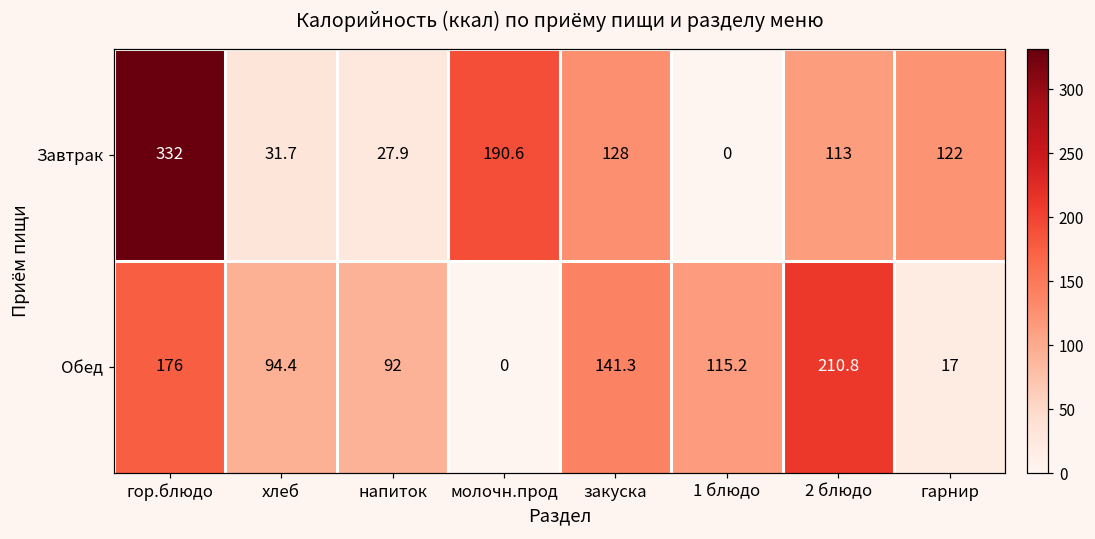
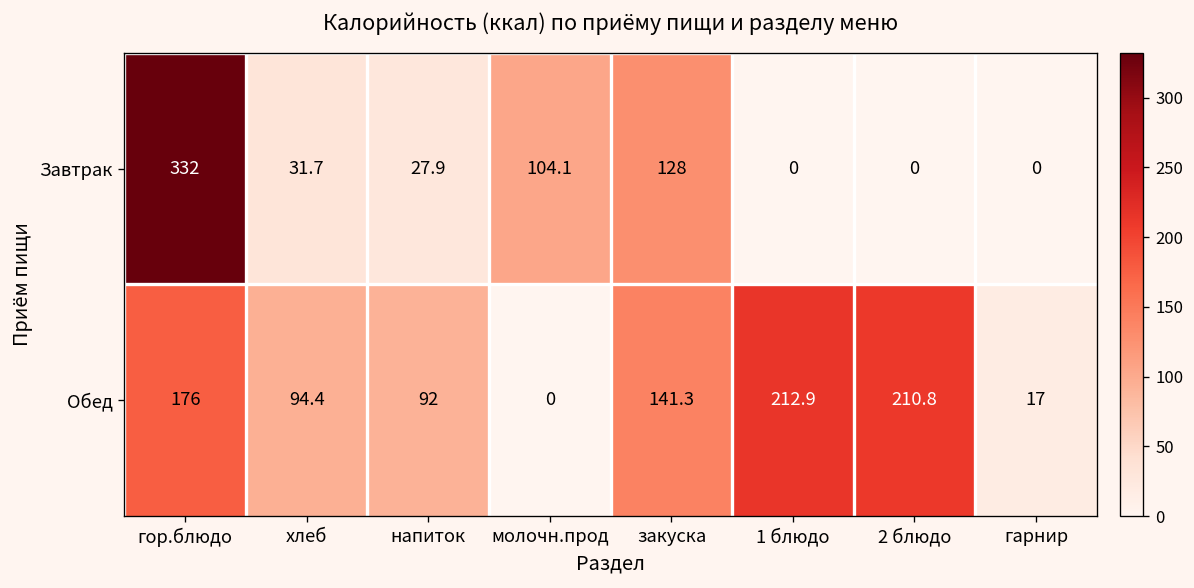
  {
    "Завтрак": {
      "гор.блюдо": 332,
      "хлеб": 31.7,
      "напиток": 27.9,
-     "молочн.прод": 190.6,
+     "молочн.прод": 104.1,
      "закуска": 128,
      "1 блюдо": 0,
-     "2 блюдо": 113,
-     "гарнир": 122
+     "2 блюдо": 0,
+     "гарнир": 0
    },
    "Обед": {
      "гор.блюдо": 176,
      "хлеб": 94.4,
      "напиток": 92,
      "молочн.прод": 0,
      "закуска": 141.3,
-     "1 блюдо": 115.2,
+     "1 блюдо": 212.9,
      "2 блюдо": 210.8,
      "гарнир": 17
    }
  }
